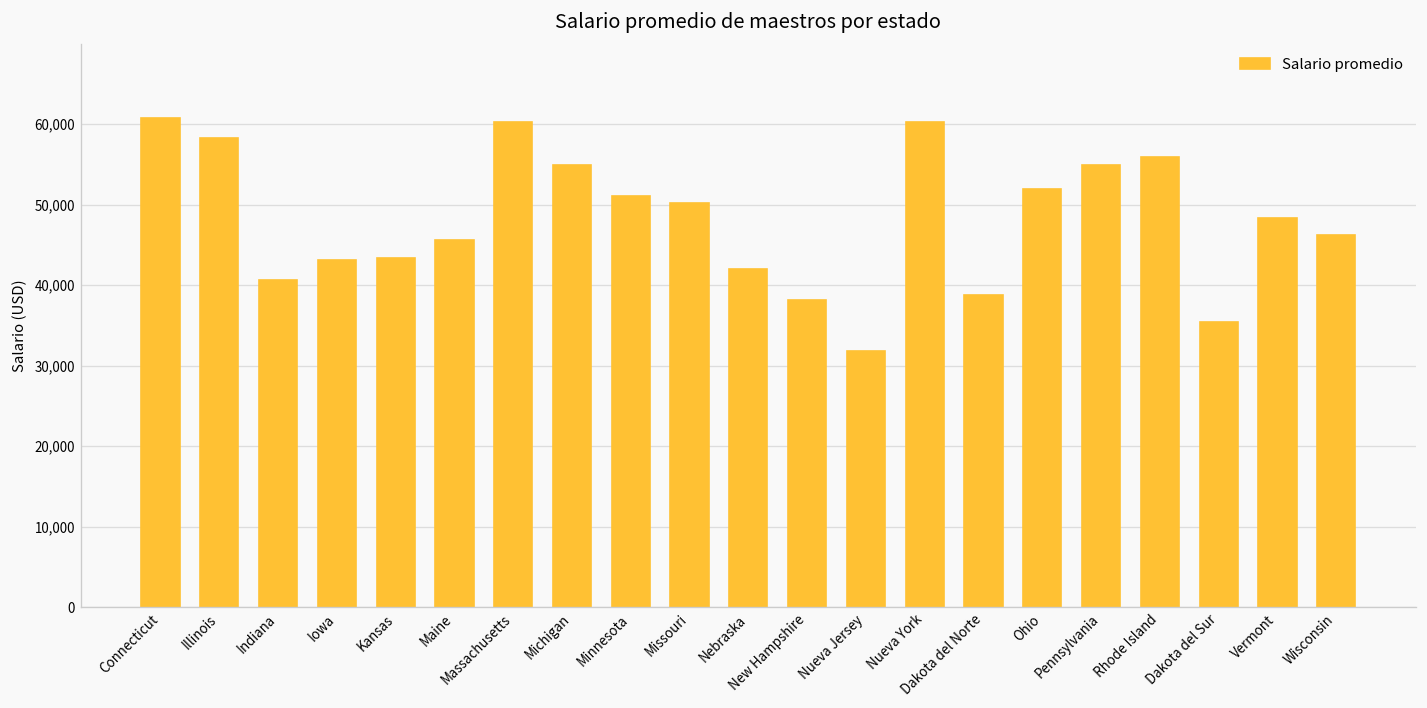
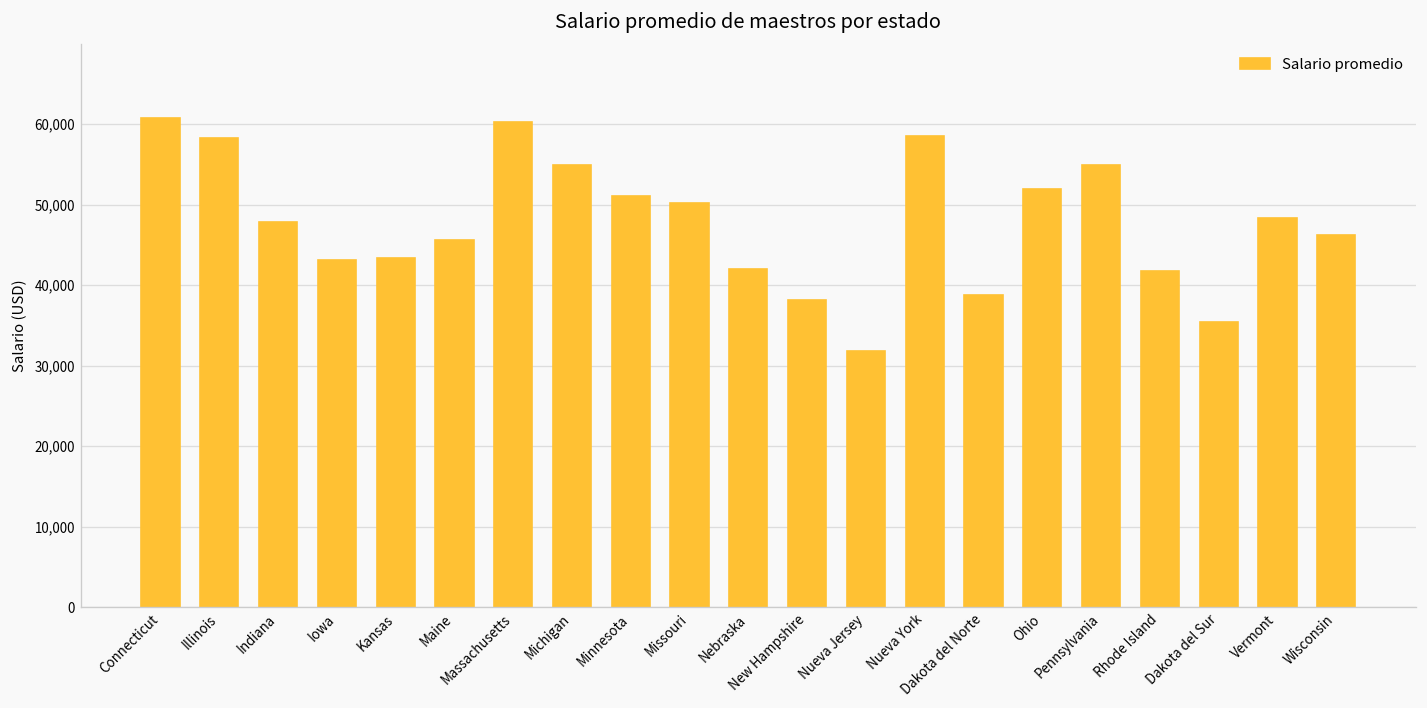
  {
    "Connecticut": "61,000",
    "Illinois": "58,000",
-   "Indiana": "41,000",
+   "Indiana": "48,000",
    "Iowa": "43,000",
    "Kansas": "43,000",
    "Maine": "46,000",
    "Massachusetts": "60,000",
    "Michigan": "55,000",
    "Minnesota": "51,000",
    "Missouri": "50,000",
    "Nebraska": "42,000",
    "New Hampshire": "38,000",
    "Nueva Jersey": "32,000",
-   "Nueva York": "60,000",
+   "Nueva York": "59,000",
    "Dakota del Norte": "39,000",
    "Ohio": "52,000",
    "Pennsylvania": "55,000",
-   "Rhode Island": "56,000",
+   "Rhode Island": "42,000",
    "Dakota del Sur": "35,000",
    "Vermont": "48,000",
    "Wisconsin": "46,000"
  }
